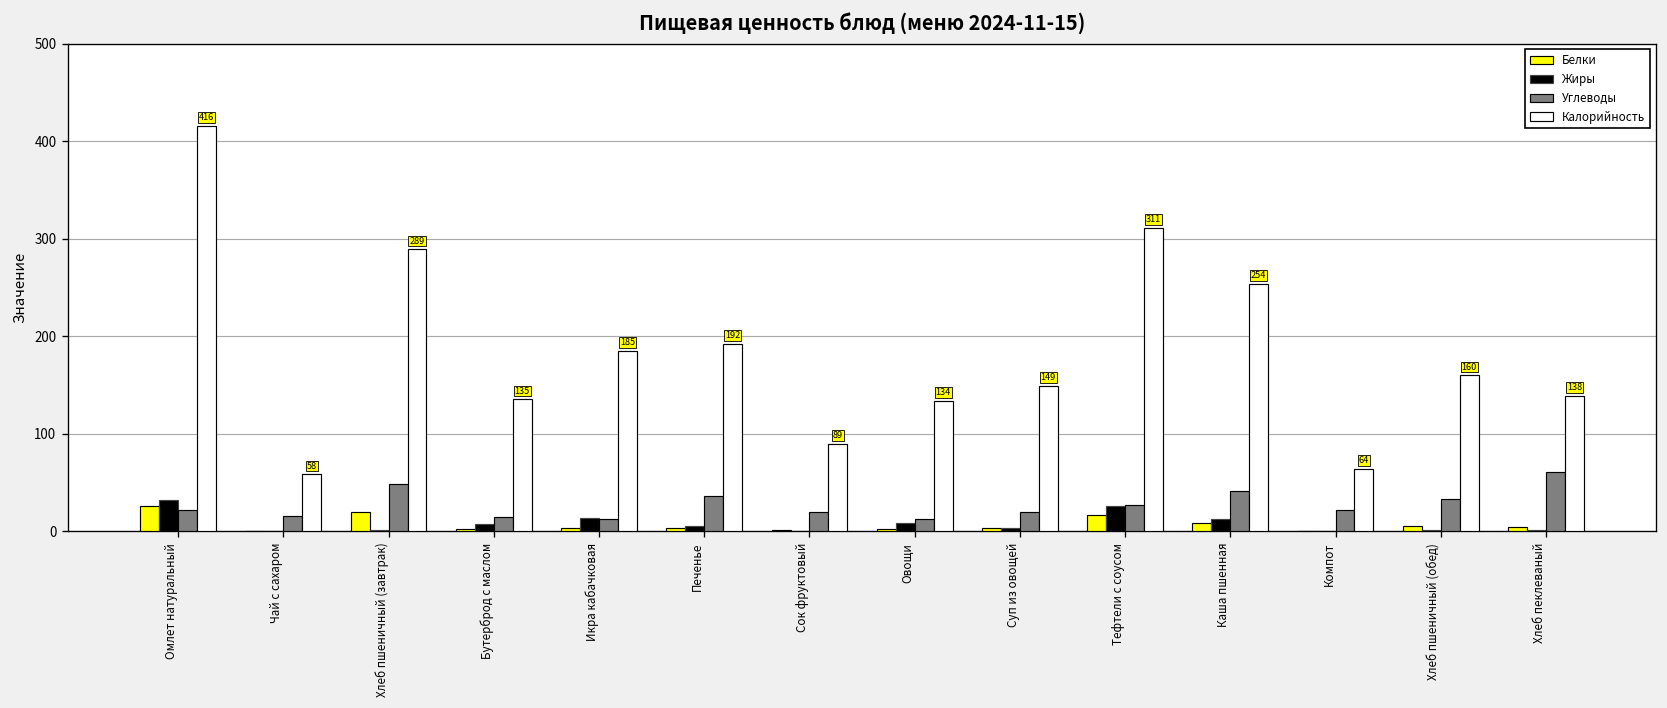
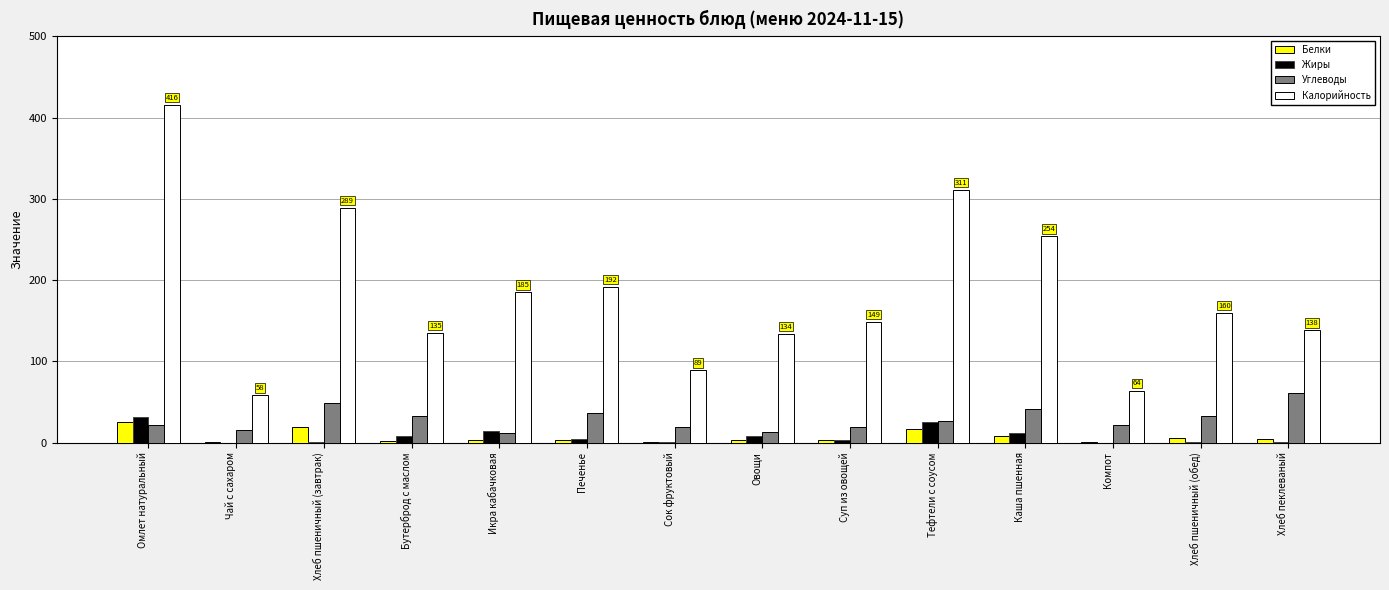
  {
    "Белки": {
      "Омлет натуральный": 30,
      "Хлеб пшеничный (завтрак)": 20,
      "Печенье": 0,
      "Тефтели с соусом": 20,
      "Каша пшенная": 10,
      "Хлеб пшеничный (обед)": 10,
      "Хлеб пеклеваный": 0
    },
    "Жиры": {
      "Омлет натуральный": 30,
      "Чай с сахаром": 0,
      "Бутерброд с маслом": 10,
      "Икра кабачковая": 10,
      "Печенье": 0,
      "Овощи": 10,
      "Суп из овощей": 0,
      "Тефтели с соусом": 30,
      "Каша пшенная": 10,
      "Компот": 0
    },
    "Углеводы": {
      "Омлет натуральный": 20,
      "Чай с сахаром": 20,
      "Хлеб пшеничный (завтрак)": 50,
-     "Бутерброд с маслом": 10,
+     "Бутерброд с маслом": 30,
      "Икра кабачковая": 10,
      "Печенье": 40,
      "Сок фруктовый": 20,
      "Овощи": 10,
      "Суп из овощей": 20,
      "Тефтели с соусом": 30,
      "Каша пшенная": 40,
      "Компот": 20,
      "Хлеб пшеничный (обед)": 30,
      "Хлеб пеклеваный": 60
    }
  }
